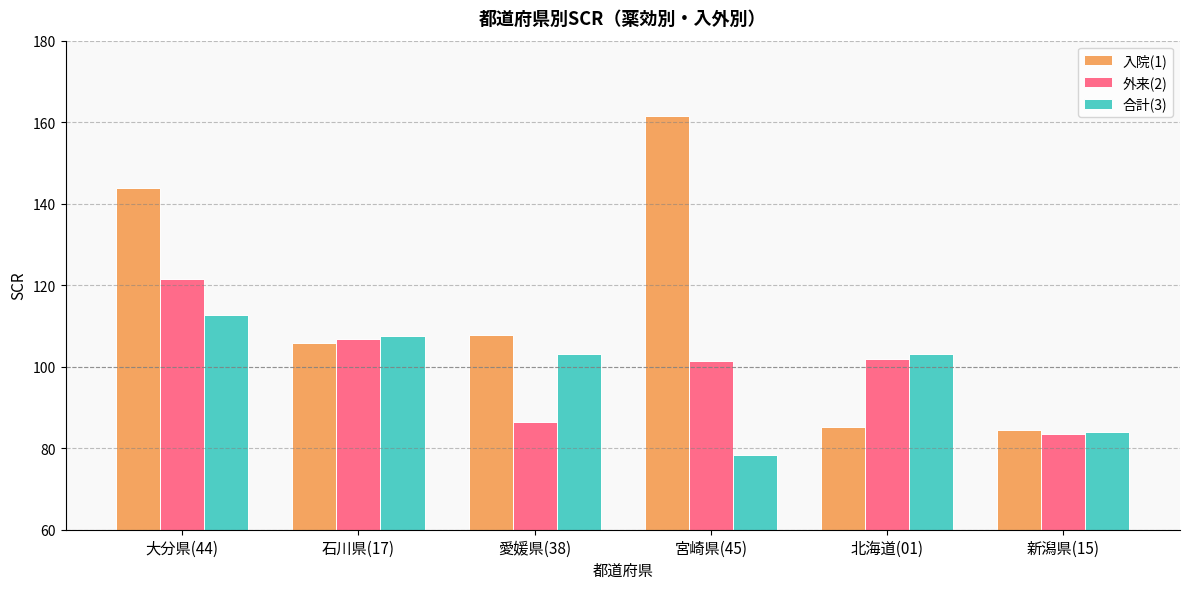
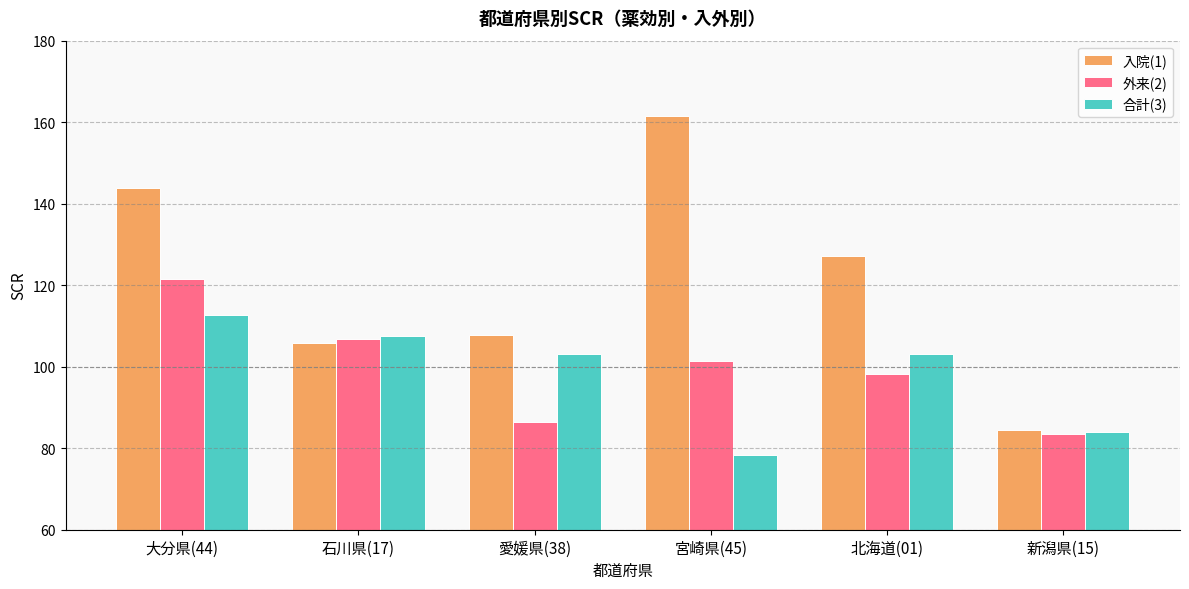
  {
    "入院(1)": {
      "大分県(44)": 144,
      "石川県(17)": 106,
      "愛媛県(38)": 108,
      "宮崎県(45)": 162,
-     "北海道(01)": 85,
+     "北海道(01)": 127,
      "新潟県(15)": 85
    },
    "外来(2)": {
      "大分県(44)": 121,
      "石川県(17)": 107,
      "愛媛県(38)": 86,
      "宮崎県(45)": 101,
-     "北海道(01)": 102,
+     "北海道(01)": 98,
      "新潟県(15)": 84
    },
    "合計(3)": {
      "大分県(44)": 113,
      "石川県(17)": 108,
      "愛媛県(38)": 103,
      "宮崎県(45)": 78,
      "北海道(01)": 103,
      "新潟県(15)": 84
    }
  }
